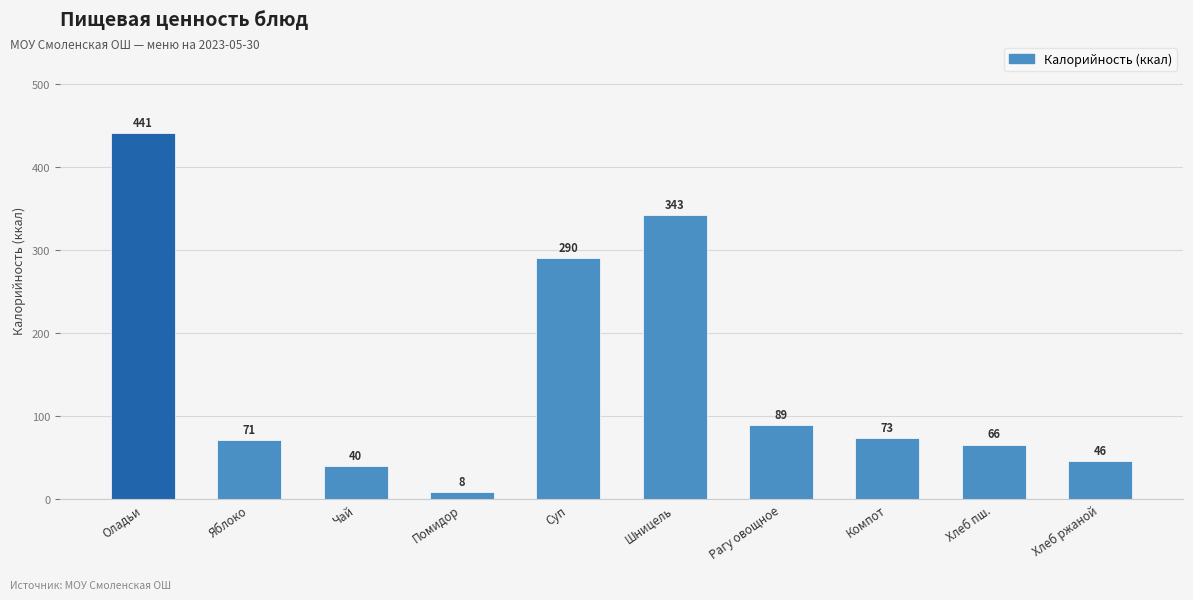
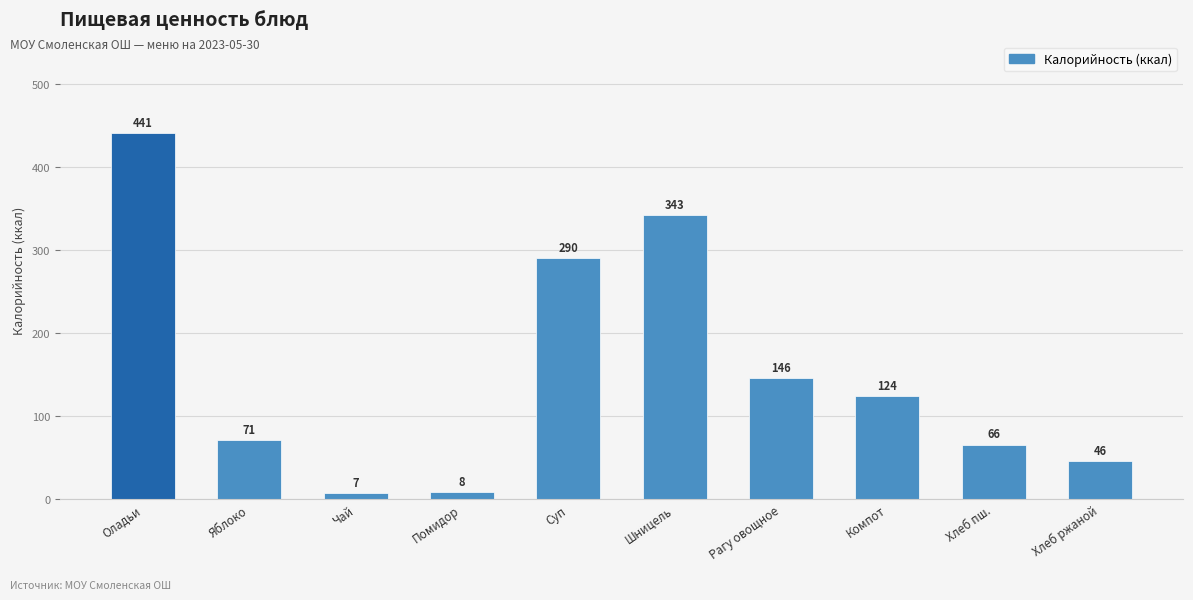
  {
    "Оладьи": 441,
    "Яблоко": 71,
-   "Чай": 40,
+   "Чай": 7,
    "Помидор": 8,
    "Суп": 290,
    "Шницель": 343,
-   "Рагу овощное": 89,
-   "Компот": 73,
+   "Рагу овощное": 146,
+   "Компот": 124,
    "Хлеб пш.": 66,
    "Хлеб ржаной": 46
  }
